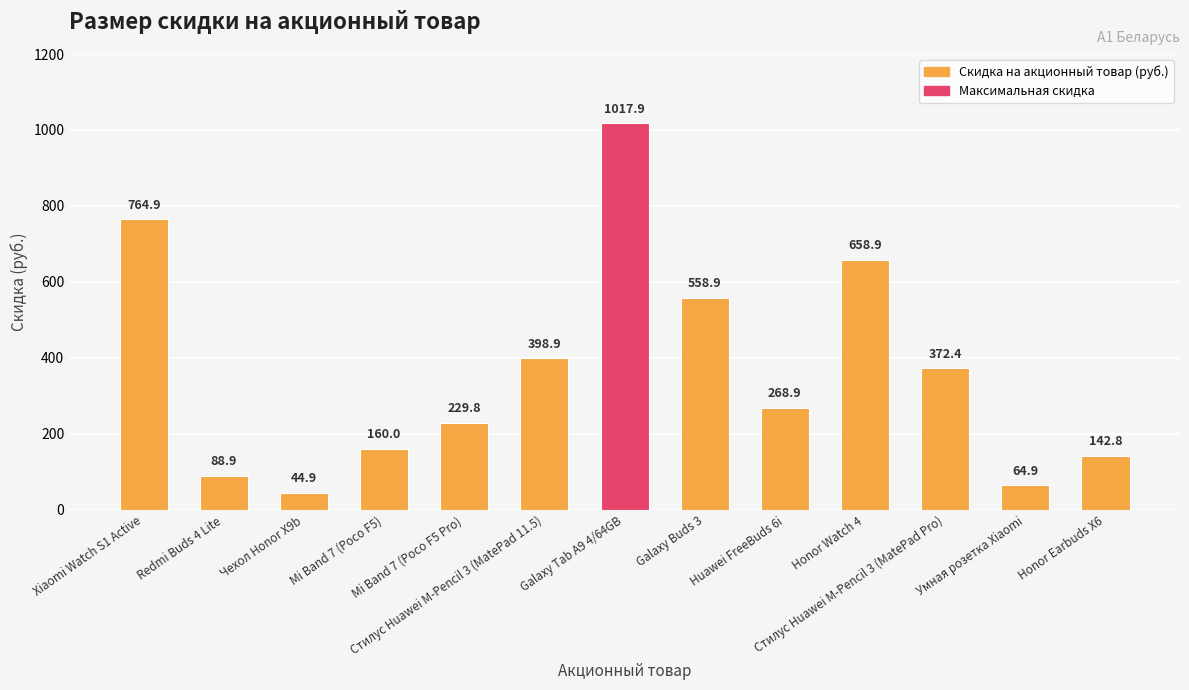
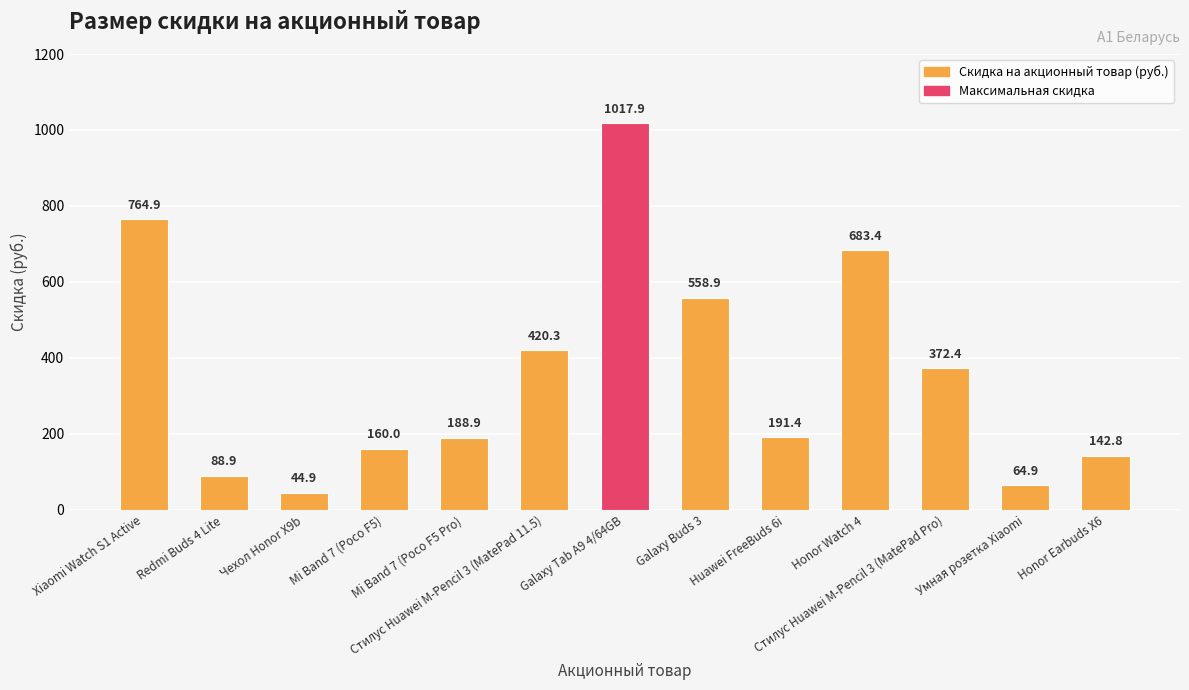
  {
    "Xiaomi Watch S1 Active": 764.9,
    "Redmi Buds 4 Lite": 88.9,
    "Чехол Honor X9b": 44.9,
    "Mi Band 7 (Poco F5)": 160.0,
-   "Mi Band 7 (Poco F5 Pro)": 229.8,
-   "Стилус Huawei M-Pencil 3 (MatePad 11.5)": 398.9,
+   "Mi Band 7 (Poco F5 Pro)": 188.9,
+   "Стилус Huawei M-Pencil 3 (MatePad 11.5)": 420.3,
    "Galaxy Tab A9 4/64GB": 1017.9,
    "Galaxy Buds 3": 558.9,
-   "Huawei FreeBuds 6i": 268.9,
-   "Honor Watch 4": 658.9,
+   "Huawei FreeBuds 6i": 191.4,
+   "Honor Watch 4": 683.4,
    "Стилус Huawei M-Pencil 3 (MatePad Pro)": 372.4,
    "Умная розетка Xiaomi": 64.9,
    "Honor Earbuds X6": 142.8
  }
